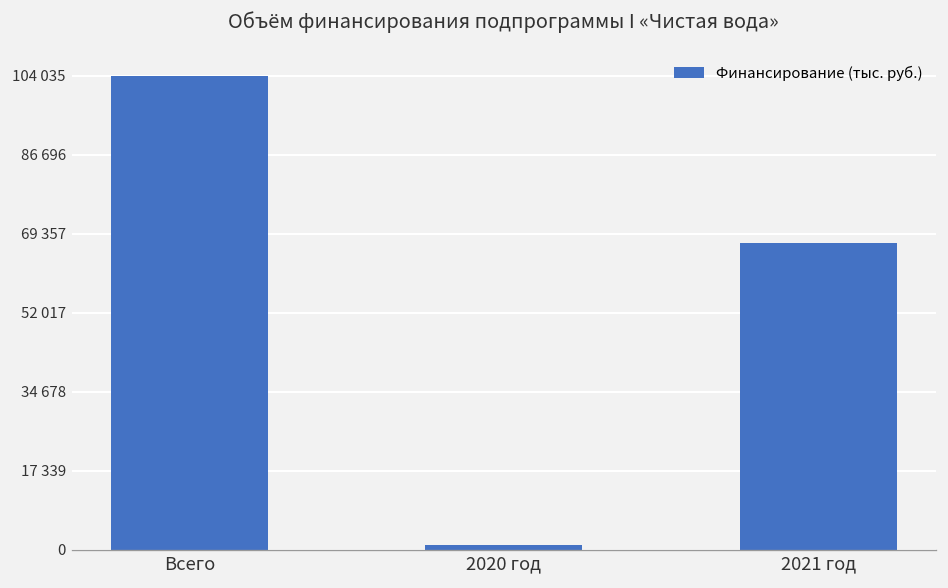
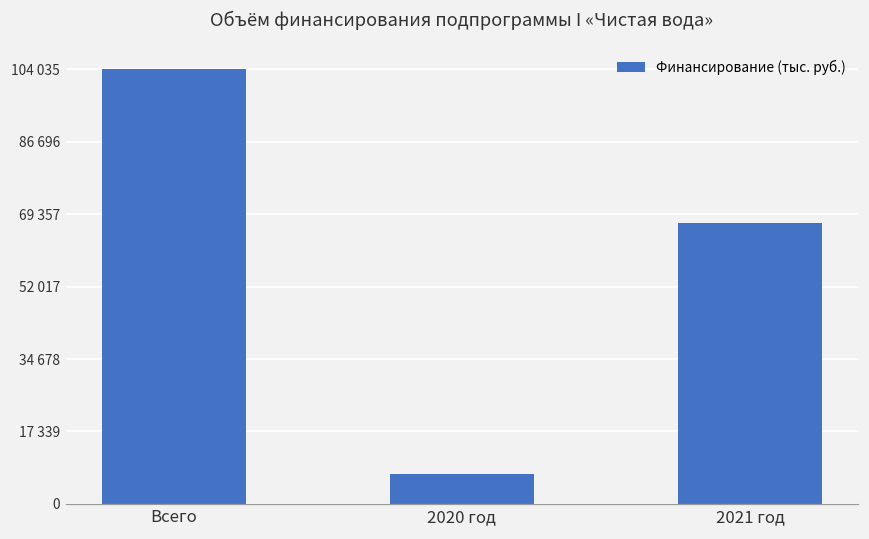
  {
    "Всего": 104000,
-   "2020 год": 1000,
+   "2020 год": 7000,
    "2021 год": 67000
  }
